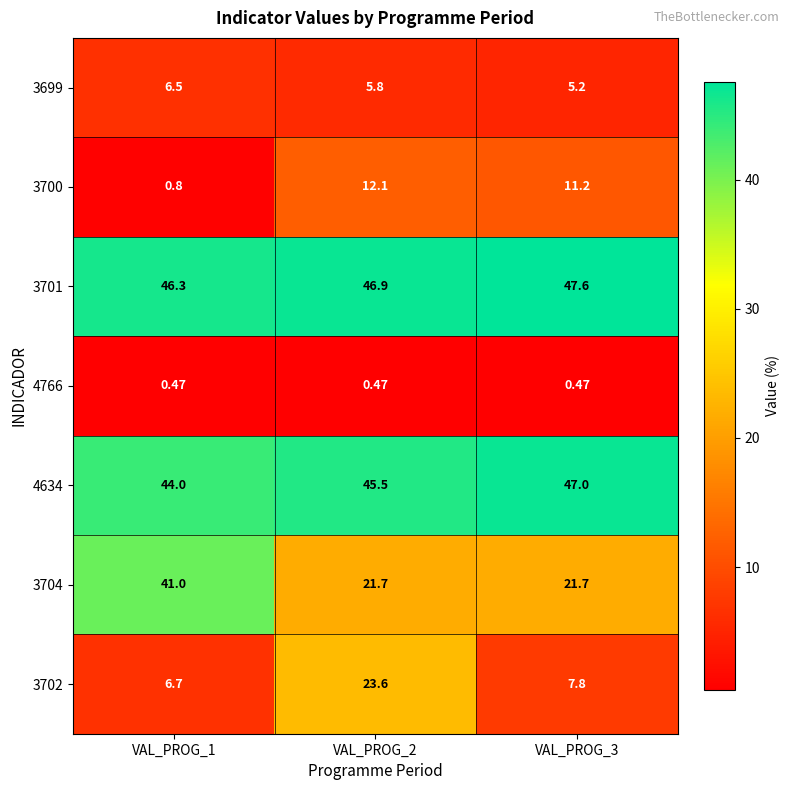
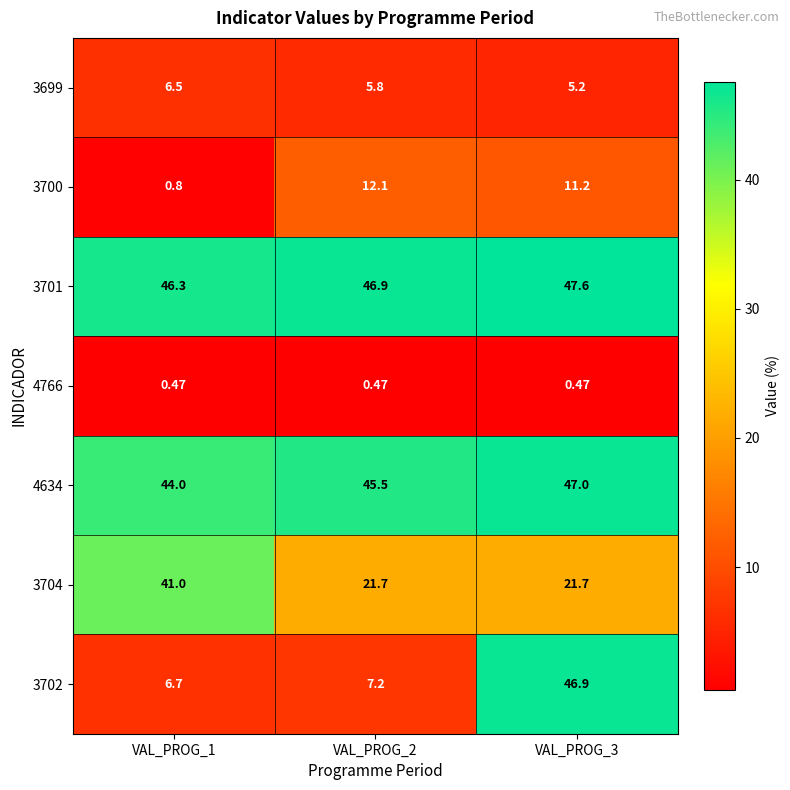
  {
    "3699": {
      "VAL_PROG_1": 6.5,
      "VAL_PROG_2": 5.8,
      "VAL_PROG_3": 5.2
    },
    "3700": {
      "VAL_PROG_1": 0.8,
      "VAL_PROG_2": 12.1,
      "VAL_PROG_3": 11.2
    },
    "3701": {
      "VAL_PROG_1": 46.3,
      "VAL_PROG_2": 46.9,
      "VAL_PROG_3": 47.6
    },
    "4766": {
      "VAL_PROG_1": 0.47,
      "VAL_PROG_2": 0.47,
      "VAL_PROG_3": 0.47
    },
    "4634": {
      "VAL_PROG_1": 44.0,
      "VAL_PROG_2": 45.5,
      "VAL_PROG_3": 47.0
    },
    "3704": {
      "VAL_PROG_1": 41.0,
      "VAL_PROG_2": 21.7,
      "VAL_PROG_3": 21.7
    },
    "3702": {
      "VAL_PROG_1": 6.7,
-     "VAL_PROG_2": 23.6,
-     "VAL_PROG_3": 7.8
+     "VAL_PROG_2": 7.2,
+     "VAL_PROG_3": 46.9
    }
  }
